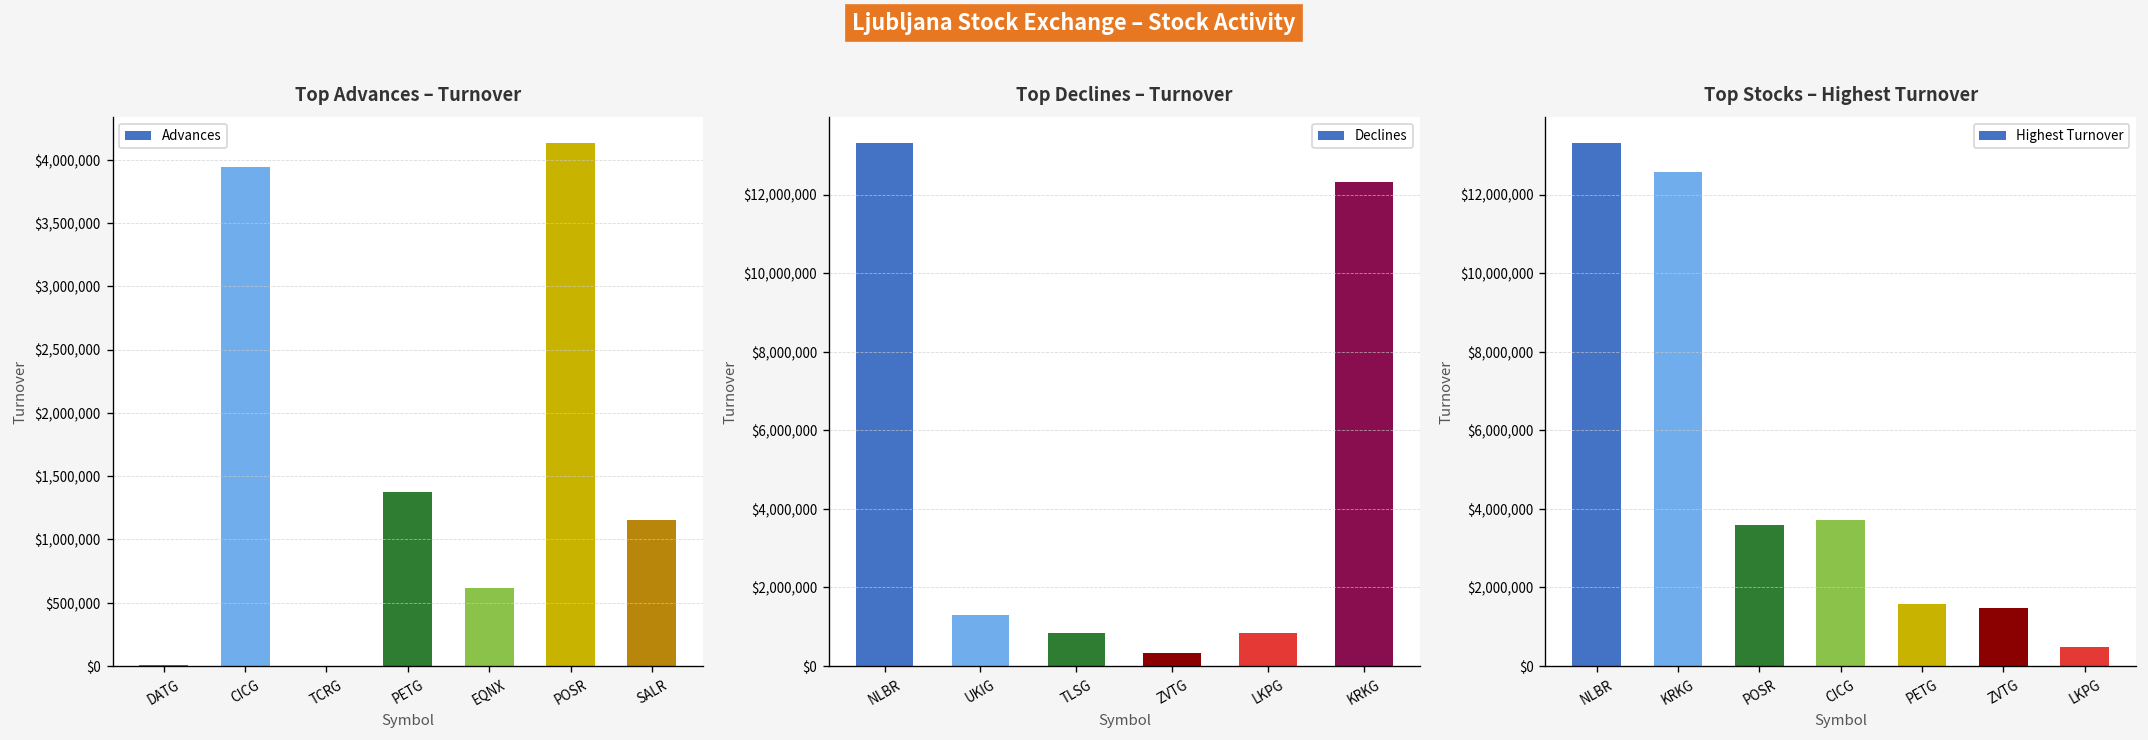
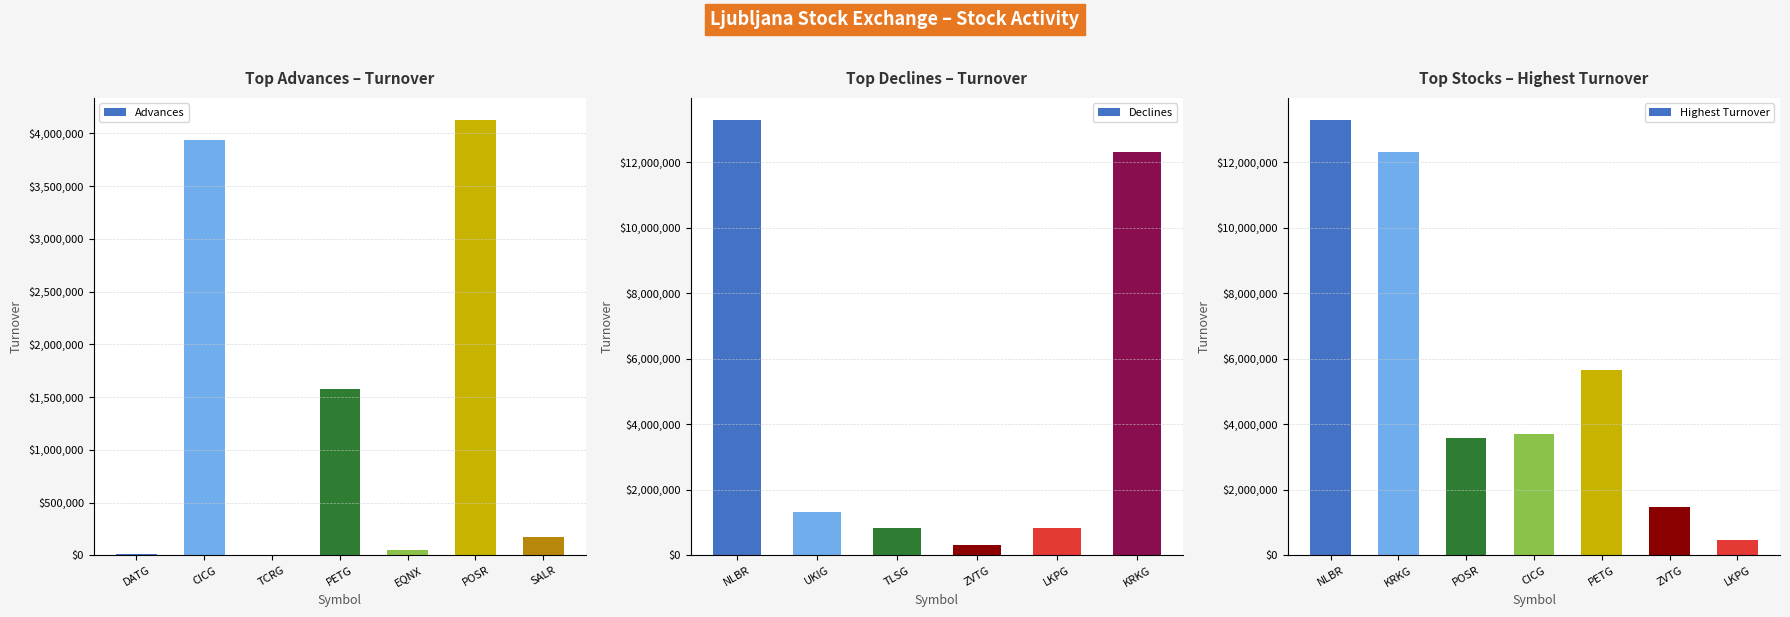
  {
    "Top Advances – Turnover": {
      "CICG": "$3,940,000",
-     "PETG": "$1,380,000",
-     "EQNX": "$610,000",
+     "PETG": "$1,570,000",
+     "EQNX": "$50,000",
      "POSR": "$4,130,000",
-     "SALR": "$1,160,000"
+     "SALR": "$180,000"
    },
    "Top Declines – Turnover": {
      "NLBR": "$13,300,000",
      "UKIG": "$1,300,000",
      "TLSG": "$800,000",
      "ZVTG": "$300,000",
      "LKPG": "$800,000",
      "KRKG": "$12,300,000"
    },
    "Top Stocks – Highest Turnover": {
      "NLBR": "$13,300,000",
-     "KRKG": "$12,600,000",
+     "KRKG": "$12,300,000",
      "POSR": "$3,600,000",
      "CICG": "$3,700,000",
-     "PETG": "$1,600,000",
+     "PETG": "$5,700,000",
      "ZVTG": "$1,500,000",
      "LKPG": "$500,000"
    }
  }
